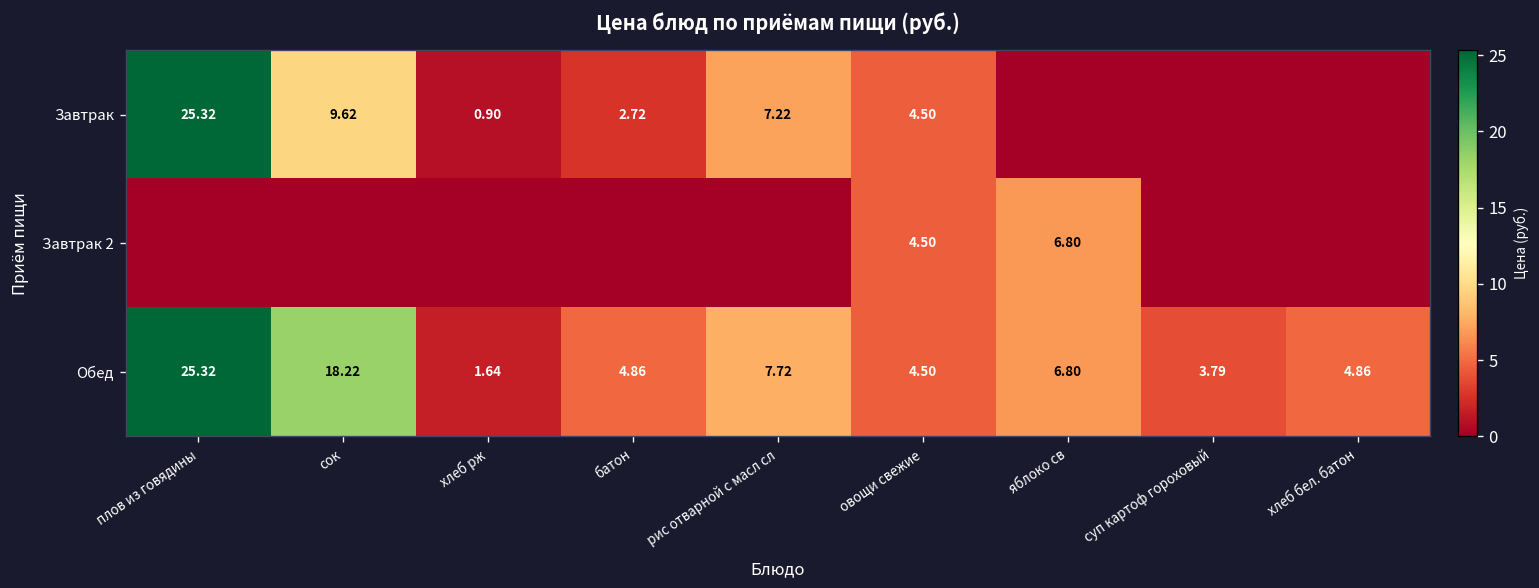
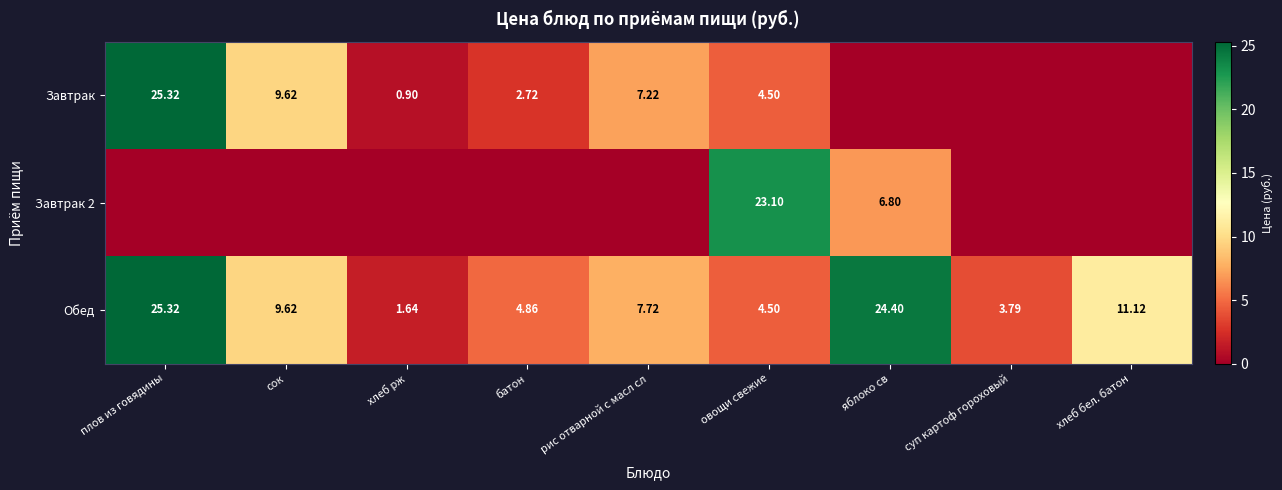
  {
    "Завтрак": {
      "плов из говядины": 25.32,
      "сок": 9.62,
      "хлеб рж": 0.90,
      "батон": 2.72,
      "рис отварной с масл сл": 7.22,
      "овощи свежие": 4.50
    },
    "Завтрак 2": {
-     "овощи свежие": 4.50,
+     "овощи свежие": 23.10,
      "яблоко св": 6.80
    },
    "Обед": {
      "плов из говядины": 25.32,
-     "сок": 18.22,
+     "сок": 9.62,
      "хлеб рж": 1.64,
      "батон": 4.86,
      "рис отварной с масл сл": 7.72,
      "овощи свежие": 4.50,
-     "яблоко св": 6.80,
+     "яблоко св": 24.40,
      "суп картоф гороховый": 3.79,
-     "хлеб бел. батон": 4.86
+     "хлеб бел. батон": 11.12
    }
  }
